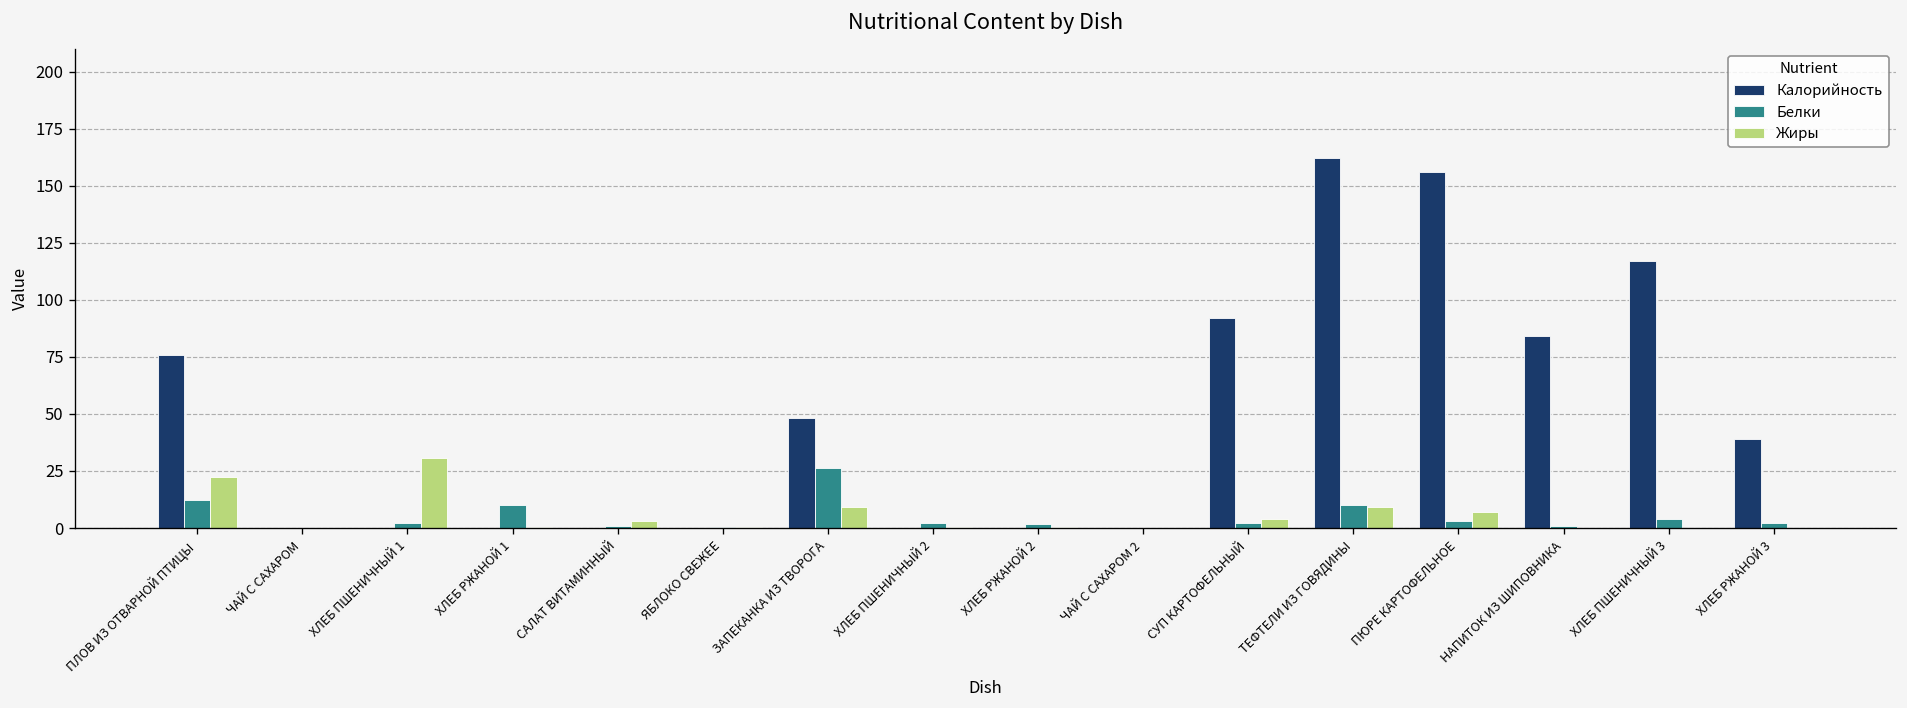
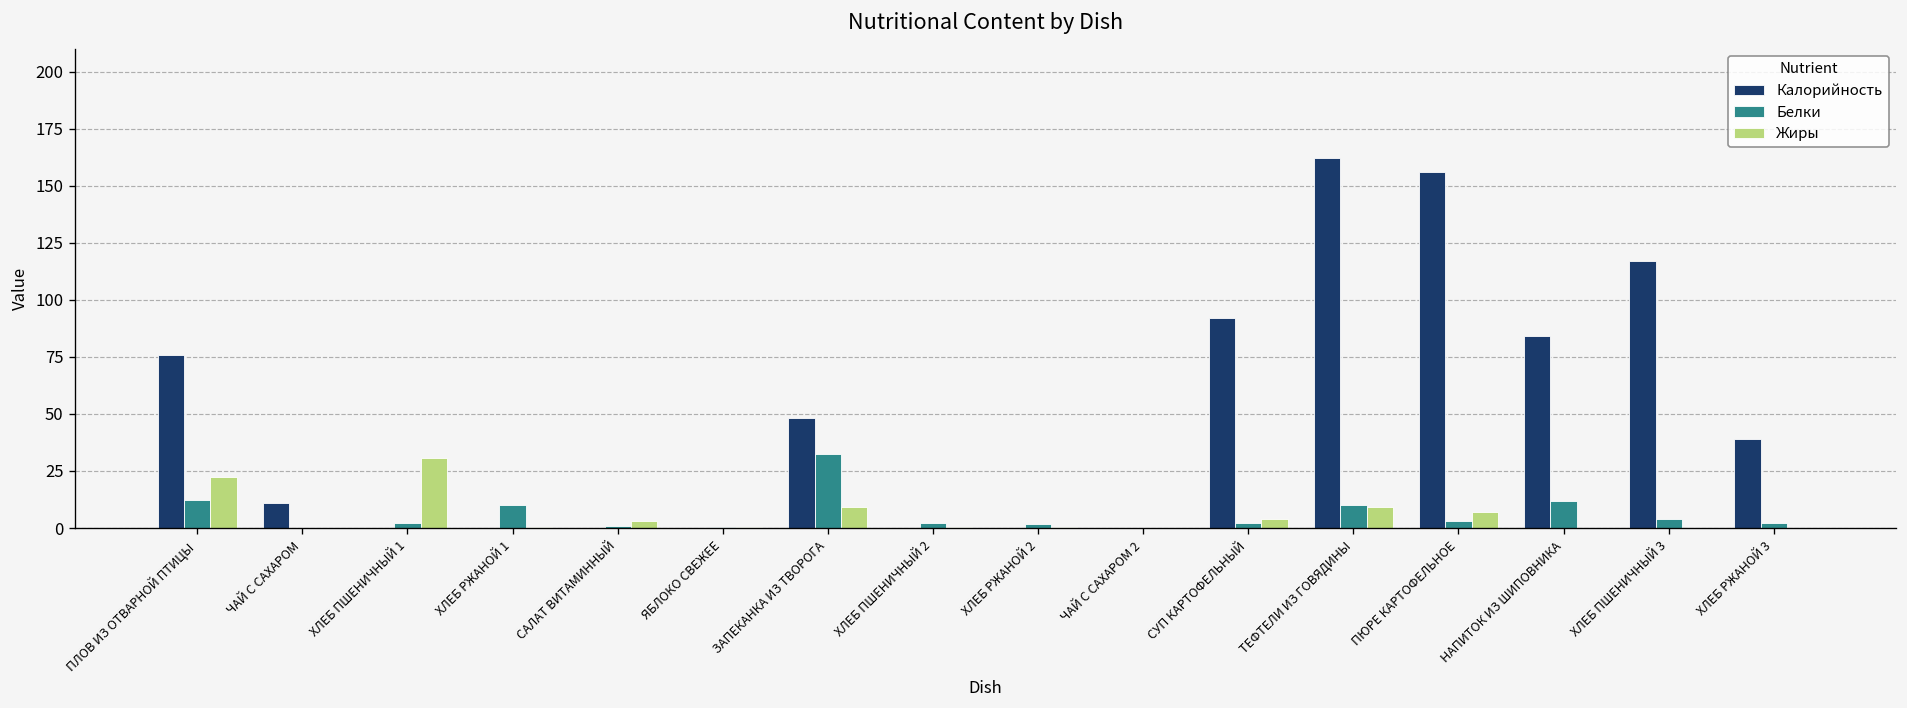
  {
    "Калорийность": {
      "ПЛОВ ИЗ ОТВАРНОЙ ПТИЦЫ": 76,
-     "ЧАЙ С САХАРОМ": 0,
+     "ЧАЙ С САХАРОМ": 11,
      "ХЛЕБ ПШЕНИЧНЫЙ 1": 0,
      "ХЛЕБ РЖАНОЙ 1": 0,
      "САЛАТ ВИТАМИННЫЙ": 0,
      "ЯБЛОКО СВЕЖЕЕ": 0,
      "ЗАПЕКАНКА ИЗ ТВОРОГА": 48,
      "ХЛЕБ ПШЕНИЧНЫЙ 2": 0,
      "ХЛЕБ РЖАНОЙ 2": 0,
      "ЧАЙ С САХАРОМ 2": 0,
      "СУП КАРТОФЕЛЬНЫЙ": 92,
      "ТЕФТЕЛИ ИЗ ГОВЯДИНЫ": 162,
      "ПЮРЕ КАРТОФЕЛЬНОЕ": 156,
      "НАПИТОК ИЗ ШИПОВНИКА": 84,
      "ХЛЕБ ПШЕНИЧНЫЙ 3": 117,
      "ХЛЕБ РЖАНОЙ 3": 39
    },
    "Белки": {
      "ПЛОВ ИЗ ОТВАРНОЙ ПТИЦЫ": 12,
      "ЧАЙ С САХАРОМ": 0,
      "ХЛЕБ ПШЕНИЧНЫЙ 1": 2,
      "ХЛЕБ РЖАНОЙ 1": 10,
-     "ЗАПЕКАНКА ИЗ ТВОРОГА": 26,
+     "ЗАПЕКАНКА ИЗ ТВОРОГА": 33,
      "ХЛЕБ ПШЕНИЧНЫЙ 2": 2,
      "ХЛЕБ РЖАНОЙ 2": 2,
      "ЧАЙ С САХАРОМ 2": 0,
      "СУП КАРТОФЕЛЬНЫЙ": 2,
      "ТЕФТЕЛИ ИЗ ГОВЯДИНЫ": 10,
      "ПЮРЕ КАРТОФЕЛЬНОЕ": 3,
-     "НАПИТОК ИЗ ШИПОВНИКА": 1,
+     "НАПИТОК ИЗ ШИПОВНИКА": 12,
      "ХЛЕБ ПШЕНИЧНЫЙ 3": 4,
      "ХЛЕБ РЖАНОЙ 3": 2
    },
    "Жиры": {
      "ПЛОВ ИЗ ОТВАРНОЙ ПТИЦЫ": 22,
      "ЧАЙ С САХАРОМ": 0,
      "ХЛЕБ ПШЕНИЧНЫЙ 1": 31,
      "САЛАТ ВИТАМИННЫЙ": 3,
      "ЗАПЕКАНКА ИЗ ТВОРОГА": 9,
      "ЧАЙ С САХАРОМ 2": 0,
      "СУП КАРТОФЕЛЬНЫЙ": 4,
      "ТЕФТЕЛИ ИЗ ГОВЯДИНЫ": 9,
      "ПЮРЕ КАРТОФЕЛЬНОЕ": 7,
      "НАПИТОК ИЗ ШИПОВНИКА": 0,
      "ХЛЕБ ПШЕНИЧНЫЙ 3": 0,
      "ХЛЕБ РЖАНОЙ 3": 0
    }
  }
